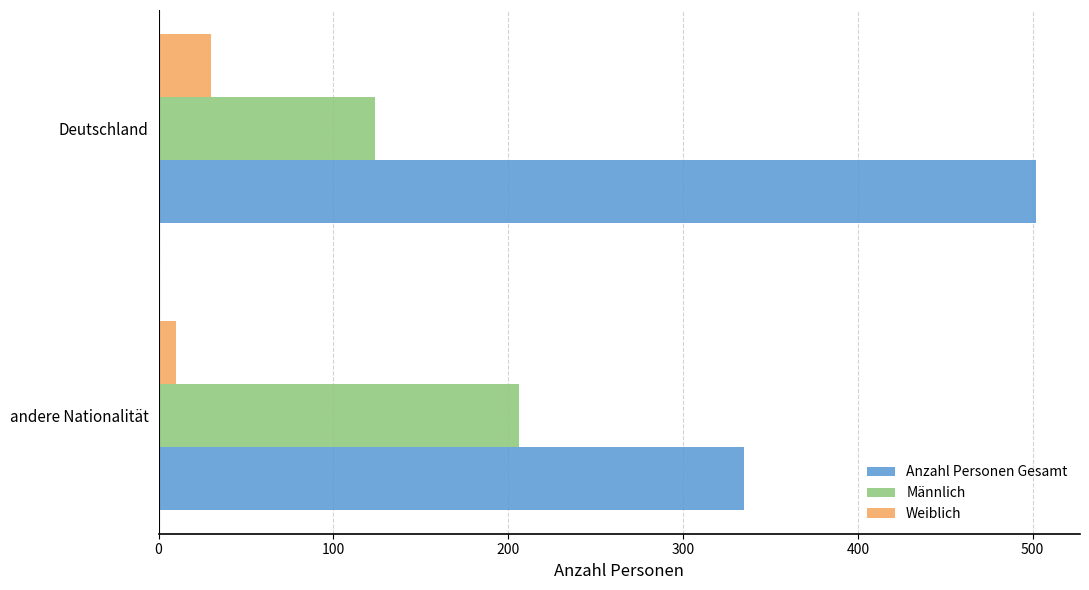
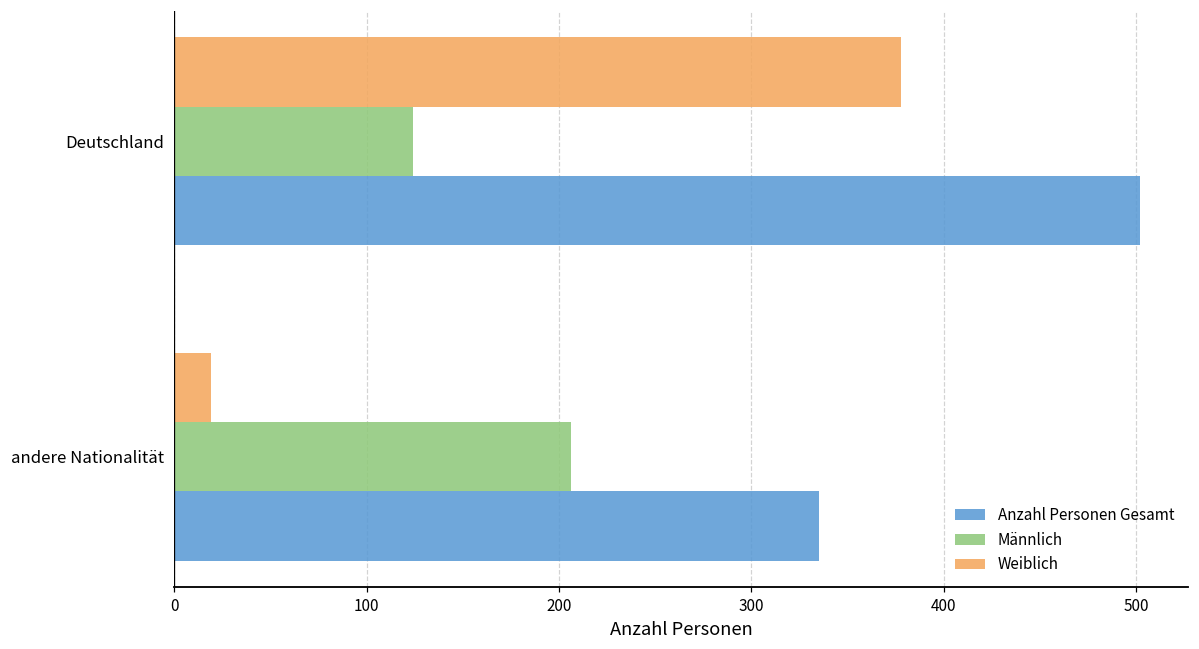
  {
    "Anzahl Personen Gesamt": {
      "Deutschland": 502,
      "andere Nationalität": 335
    },
    "Männlich": {
      "Deutschland": 124,
      "andere Nationalität": 206
    },
    "Weiblich": {
-     "Deutschland": 30,
-     "andere Nationalität": 10
+     "Deutschland": 378,
+     "andere Nationalität": 19
    }
  }
